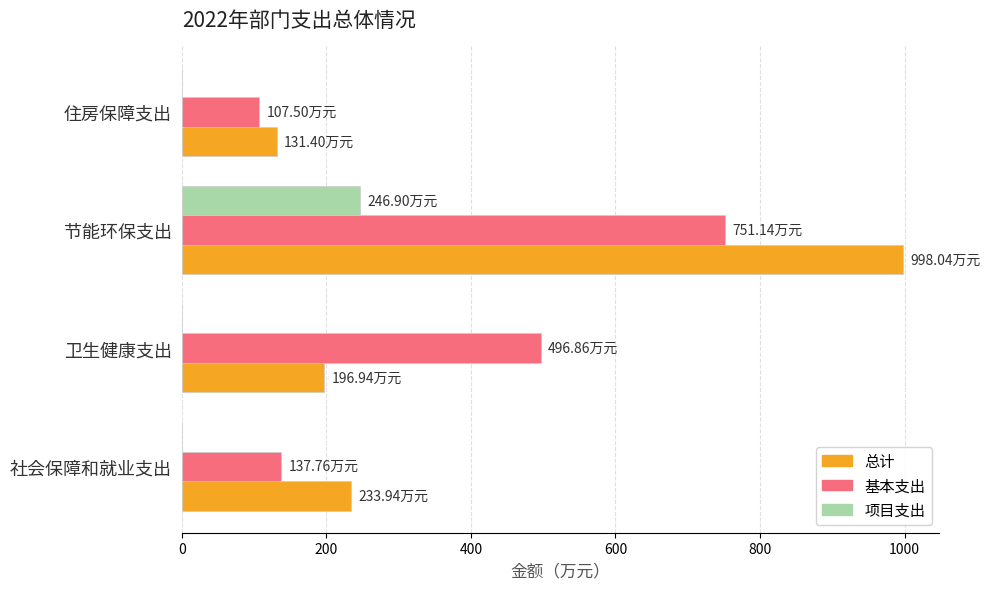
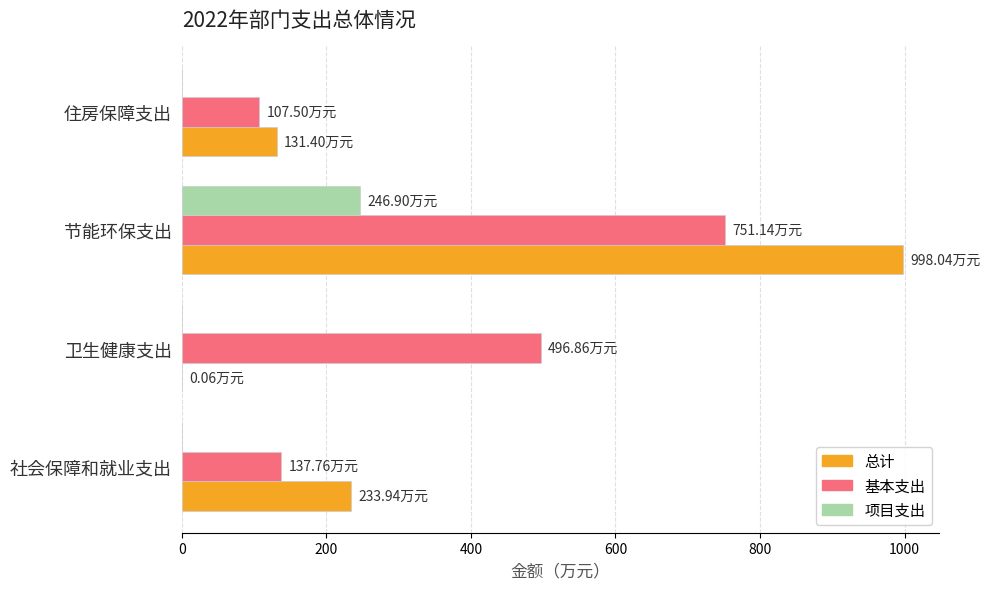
  {
    "总计": {
      "住房保障支出": 131.40,
      "节能环保支出": 998.04,
-     "卫生健康支出": 196.94,
+     "卫生健康支出": 0.06,
      "社会保障和就业支出": 233.94
    },
    "基本支出": {
      "住房保障支出": 107.50,
      "节能环保支出": 751.14,
      "卫生健康支出": 496.86,
      "社会保障和就业支出": 137.76
    },
    "项目支出": {
      "节能环保支出": 246.90
    }
  }
